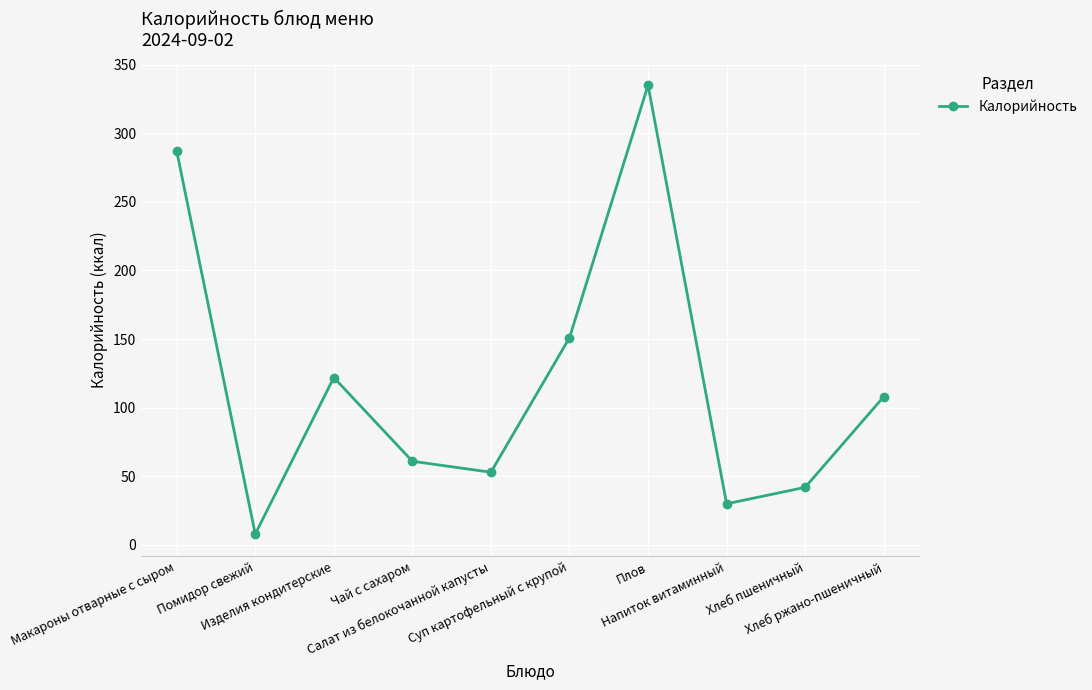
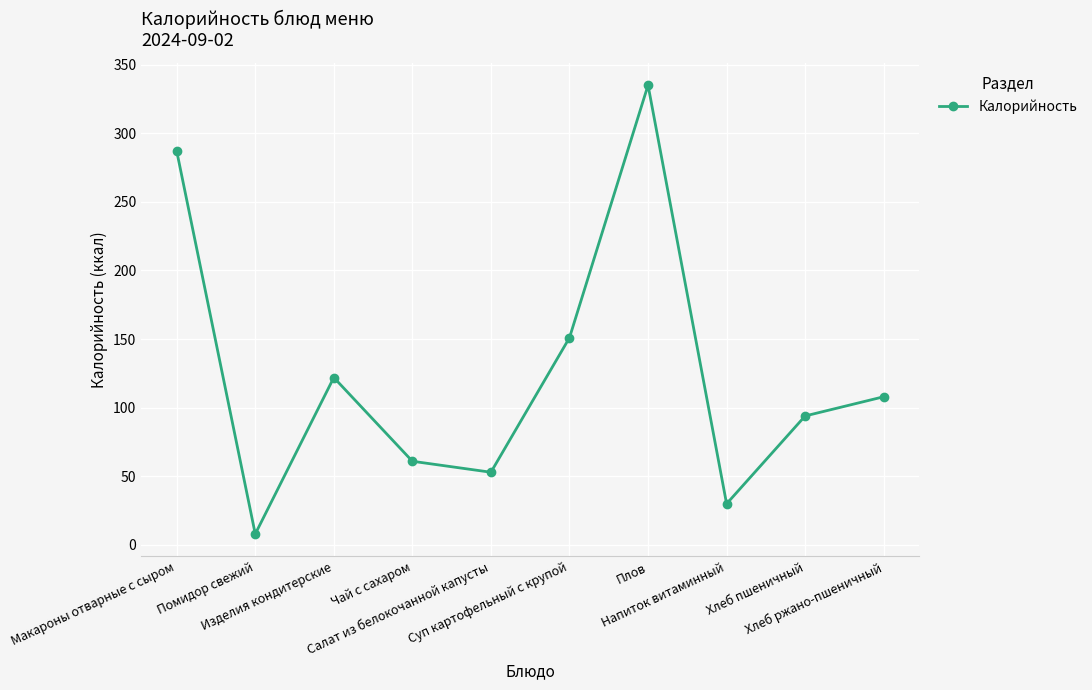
  {
    "Макароны отварные с сыром": 287,
    "Помидор свежий": 8,
    "Изделия кондитерские": 122,
    "Чай с сахаром": 61,
    "Салат из белокочанной капусты": 53,
    "Суп картофельный с крупой": 151,
    "Плов": 335,
    "Напиток витаминный": 30,
-   "Хлеб пшеничный": 42,
+   "Хлеб пшеничный": 94,
    "Хлеб ржано-пшеничный": 108
  }
